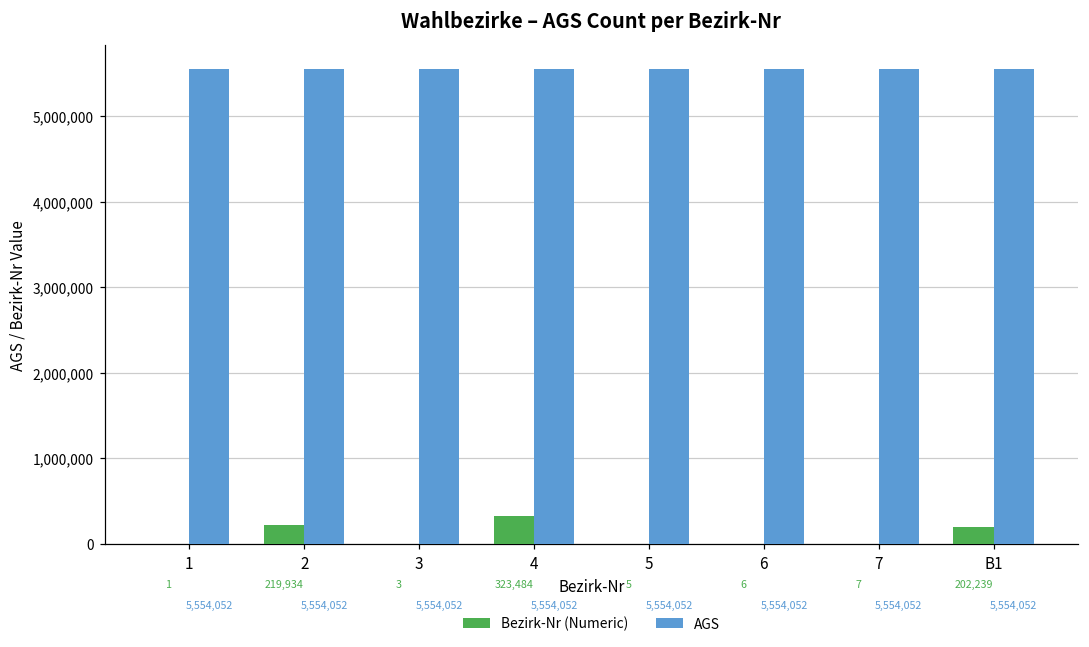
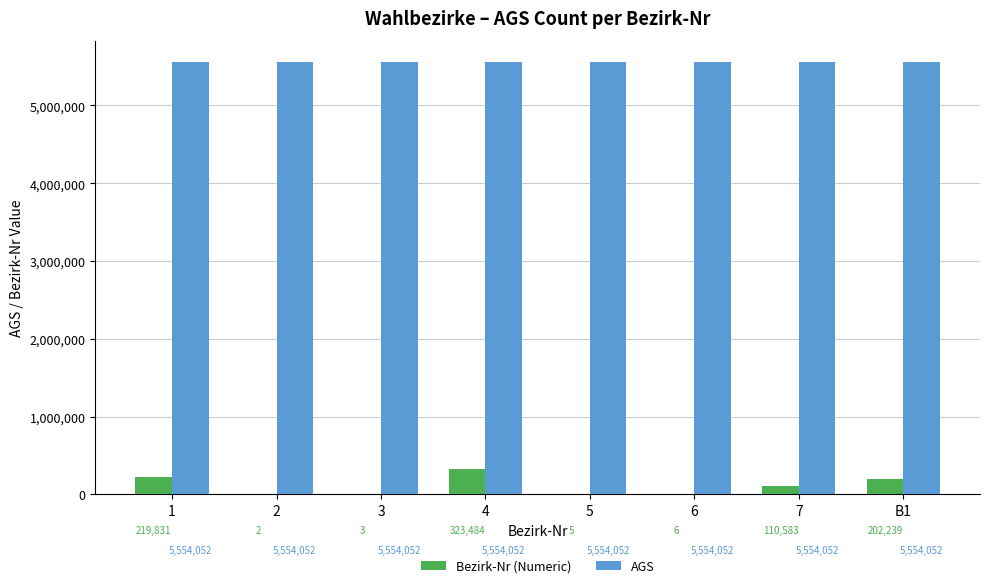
  {
    "Bezirk-Nr (Numeric)": {
-     "1": "1",
-     "2": "219,934",
-     "7": "7"
+     "1": "219,831",
+     "2": "2",
+     "7": "110,583"
    },
    "AGS": {
      "1": "5,600,000",
      "2": "5,600,000",
      "3": "5,600,000",
      "4": "5,600,000",
      "5": "5,600,000",
      "6": "5,600,000",
      "7": "5,600,000",
      "B1": "5,600,000"
    }
  }
